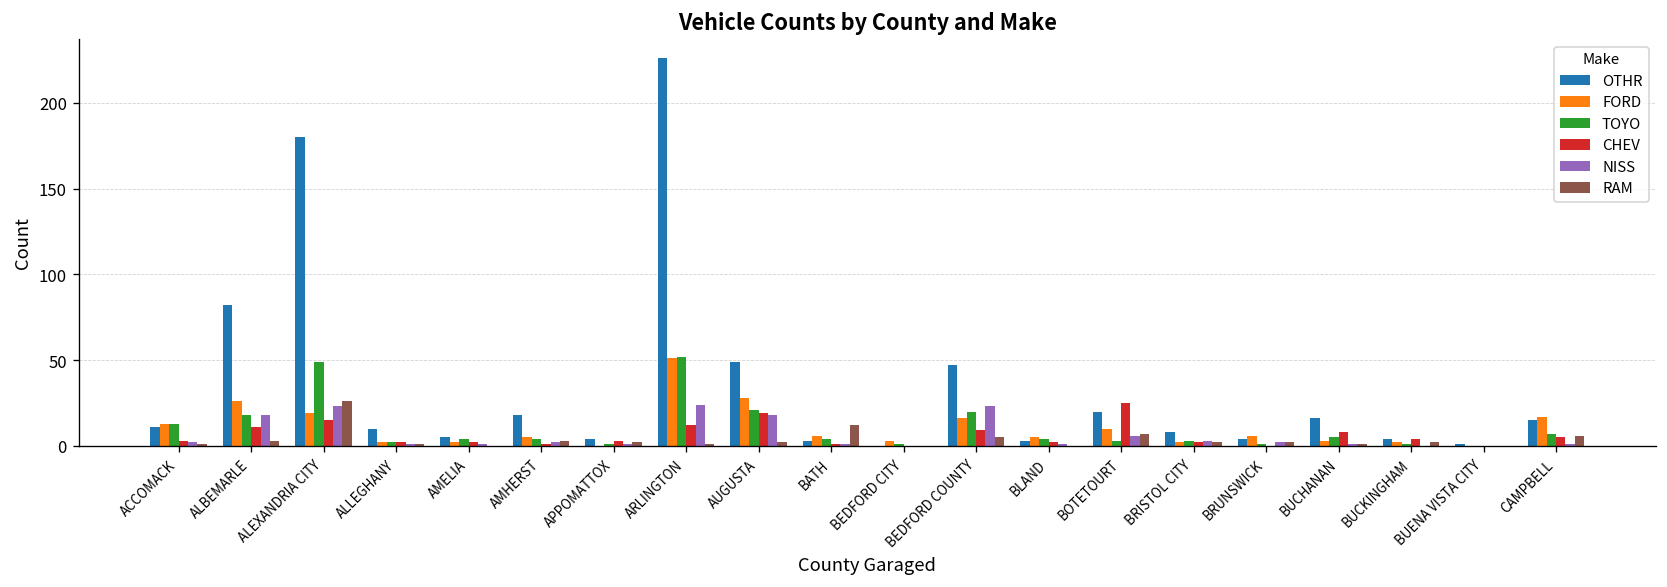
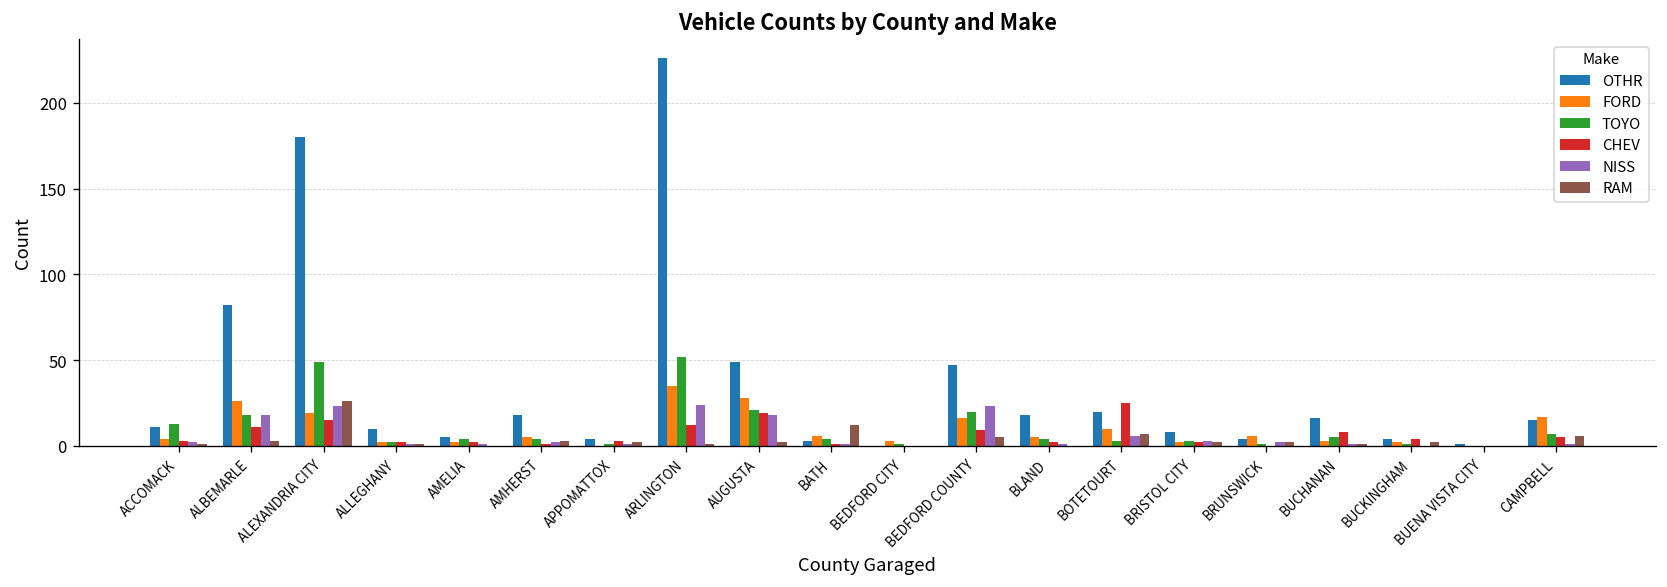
  {
    "OTHR": {
      "ACCOMACK": 11,
      "ALBEMARLE": 82,
      "ALEXANDRIA CITY": 180,
      "ALLEGHANY": 10,
      "AMELIA": 5,
      "AMHERST": 18,
      "APPOMATTOX": 4,
      "ARLINGTON": 226,
      "AUGUSTA": 49,
      "BATH": 3,
      "BEDFORD CITY": 0,
      "BEDFORD COUNTY": 47,
-     "BLAND": 3,
+     "BLAND": 18,
      "BOTETOURT": 20,
      "BRISTOL CITY": 8,
      "BRUNSWICK": 4,
      "BUCHANAN": 16,
      "BUCKINGHAM": 4,
      "CAMPBELL": 15
    },
    "FORD": {
-     "ACCOMACK": 13,
+     "ACCOMACK": 4,
      "ALBEMARLE": 26,
      "ALEXANDRIA CITY": 19,
      "ALLEGHANY": 2,
      "AMELIA": 2,
      "AMHERST": 5,
      "APPOMATTOX": 0,
-     "ARLINGTON": 51,
+     "ARLINGTON": 35,
      "AUGUSTA": 28,
      "BATH": 6,
      "BEDFORD CITY": 3,
      "BEDFORD COUNTY": 16,
      "BLAND": 5,
      "BOTETOURT": 10,
      "BRISTOL CITY": 2,
      "BRUNSWICK": 6,
      "BUCHANAN": 3,
      "BUCKINGHAM": 2,
      "BUENA VISTA CITY": 0,
      "CAMPBELL": 17
    },
    "TOYO": {
      "ACCOMACK": 13,
      "ALBEMARLE": 18,
      "ALEXANDRIA CITY": 49,
      "ALLEGHANY": 2,
      "AMELIA": 4,
      "AMHERST": 4,
      "ARLINGTON": 52,
      "AUGUSTA": 21,
      "BATH": 4,
      "BEDFORD COUNTY": 20,
      "BLAND": 4,
      "BOTETOURT": 3,
      "BRISTOL CITY": 3,
      "BUCHANAN": 5,
      "BUENA VISTA CITY": 0,
      "CAMPBELL": 7
    },
    "CHEV": {
      "ACCOMACK": 3,
      "ALBEMARLE": 11,
      "ALEXANDRIA CITY": 15,
      "ALLEGHANY": 2,
      "AMELIA": 2,
      "APPOMATTOX": 3,
      "ARLINGTON": 12,
      "AUGUSTA": 19,
      "BEDFORD CITY": 0,
      "BEDFORD COUNTY": 9,
      "BLAND": 2,
      "BOTETOURT": 25,
      "BRISTOL CITY": 2,
      "BRUNSWICK": 0,
      "BUCHANAN": 8,
      "BUCKINGHAM": 4,
      "BUENA VISTA CITY": 0,
      "CAMPBELL": 5
    },
    "NISS": {
      "ACCOMACK": 2,
      "ALBEMARLE": 18,
      "ALEXANDRIA CITY": 23,
      "AMHERST": 2,
      "ARLINGTON": 24,
      "AUGUSTA": 18,
      "BEDFORD CITY": 0,
      "BEDFORD COUNTY": 23,
      "BOTETOURT": 6,
      "BRISTOL CITY": 3,
      "BRUNSWICK": 2,
      "BUCKINGHAM": 0,
      "BUENA VISTA CITY": 0
    },
    "RAM": {
      "ALBEMARLE": 3,
      "ALEXANDRIA CITY": 26,
      "AMELIA": 0,
      "AMHERST": 3,
      "APPOMATTOX": 2,
      "AUGUSTA": 2,
      "BATH": 12,
      "BEDFORD CITY": 0,
      "BEDFORD COUNTY": 5,
      "BLAND": 0,
      "BOTETOURT": 7,
      "BRISTOL CITY": 2,
      "BRUNSWICK": 2,
      "BUCKINGHAM": 2,
      "BUENA VISTA CITY": 0,
      "CAMPBELL": 6
    }
  }
